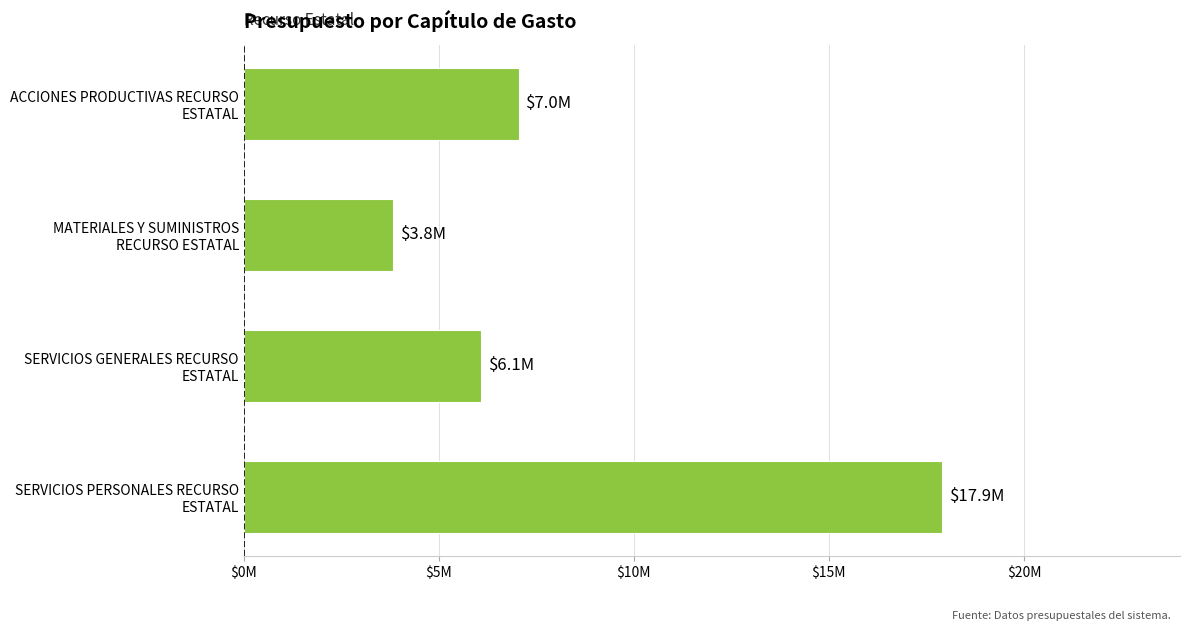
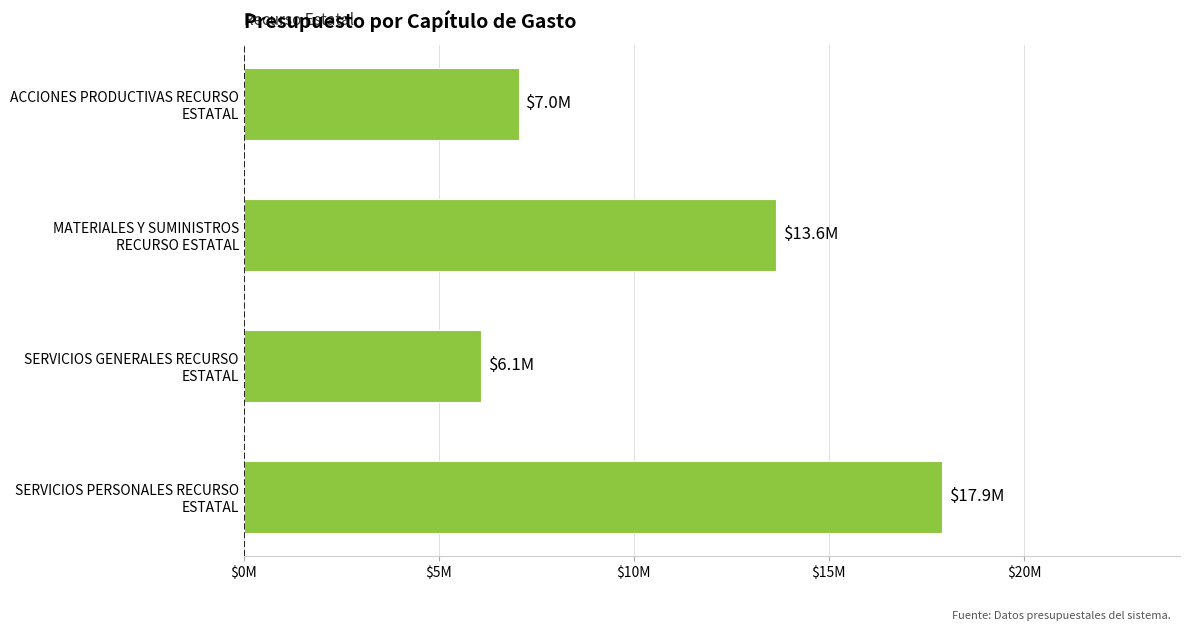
  {
    "ACCIONES PRODUCTIVAS RECURSO ESTATAL": "$7.0M",
-   "MATERIALES Y SUMINISTROS RECURSO ESTATAL": "$3.8M",
+   "MATERIALES Y SUMINISTROS RECURSO ESTATAL": "$13.6M",
    "SERVICIOS GENERALES RECURSO ESTATAL": "$6.1M",
    "SERVICIOS PERSONALES RECURSO ESTATAL": "$17.9M"
  }
